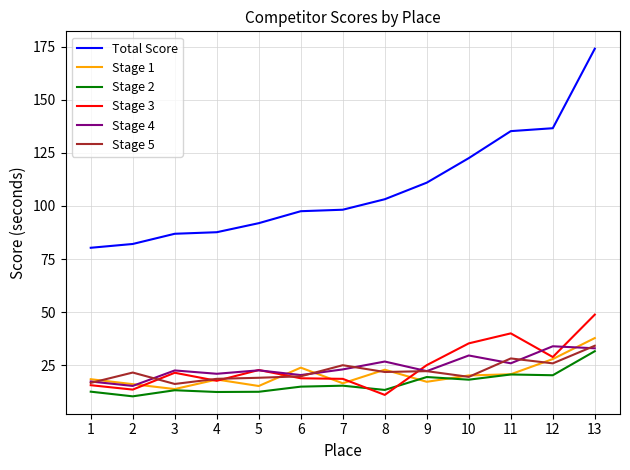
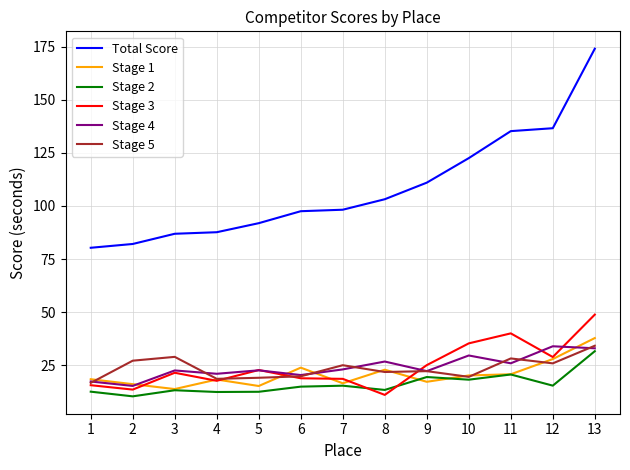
  {
    "Total Score": {
      "1": 80,
      "2": 82,
      "3": 87,
      "4": 88,
      "5": 92,
      "6": 98,
      "7": 98,
      "8": 103,
      "9": 111,
      "10": 123,
      "11": 135,
      "12": 137,
      "13": 174
    },
    "Stage 1": {
      "5": 15,
      "6": 24,
      "9": 17,
      "13": 38
    },
    "Stage 2": {
      "1": 12,
      "2": 10,
      "4": 12,
      "5": 12,
      "6": 15,
      "8": 13,
      "9": 19,
      "10": 18,
-     "12": 20,
+     "12": 15,
      "13": 32
    },
    "Stage 3": {
      "2": 13,
      "7": 19,
      "8": 11,
      "9": 25,
      "10": 35,
      "11": 40,
      "13": 49
    },
    "Stage 4": {
      "4": 21,
      "7": 23,
      "8": 27,
      "10": 30,
      "11": 26,
      "12": 34,
      "13": 33
    },
    "Stage 5": {
-     "2": 22,
-     "3": 16,
+     "2": 27,
+     "3": 29,
      "5": 19,
      "7": 25,
      "11": 28,
      "12": 26,
      "13": 34
    }
  }
